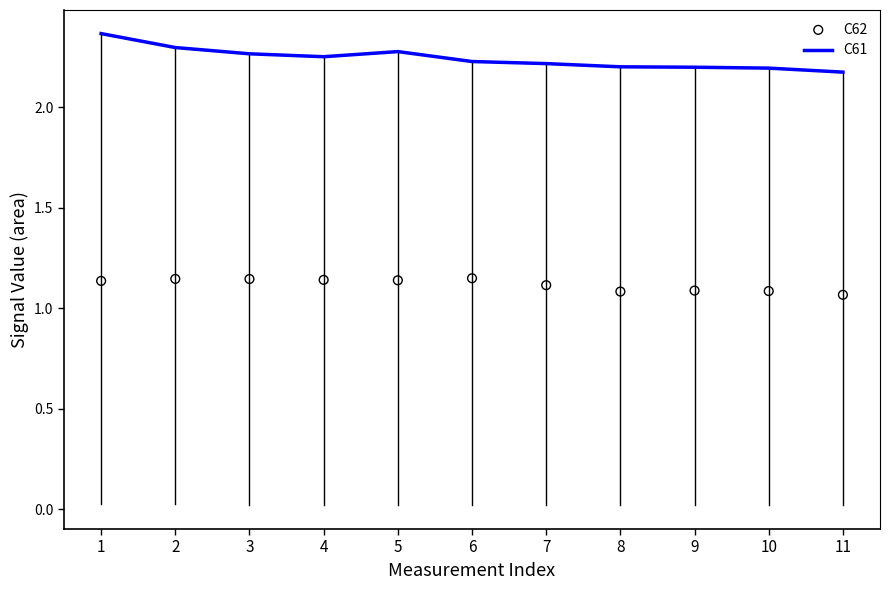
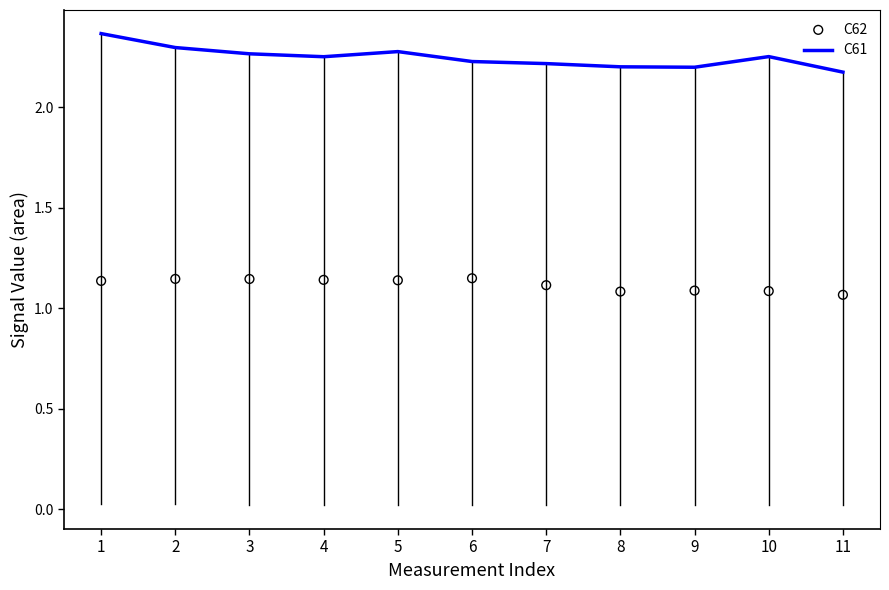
  {
    "C61": {
-     "10": 2.19
+     "10": 2.25
    }
  }
